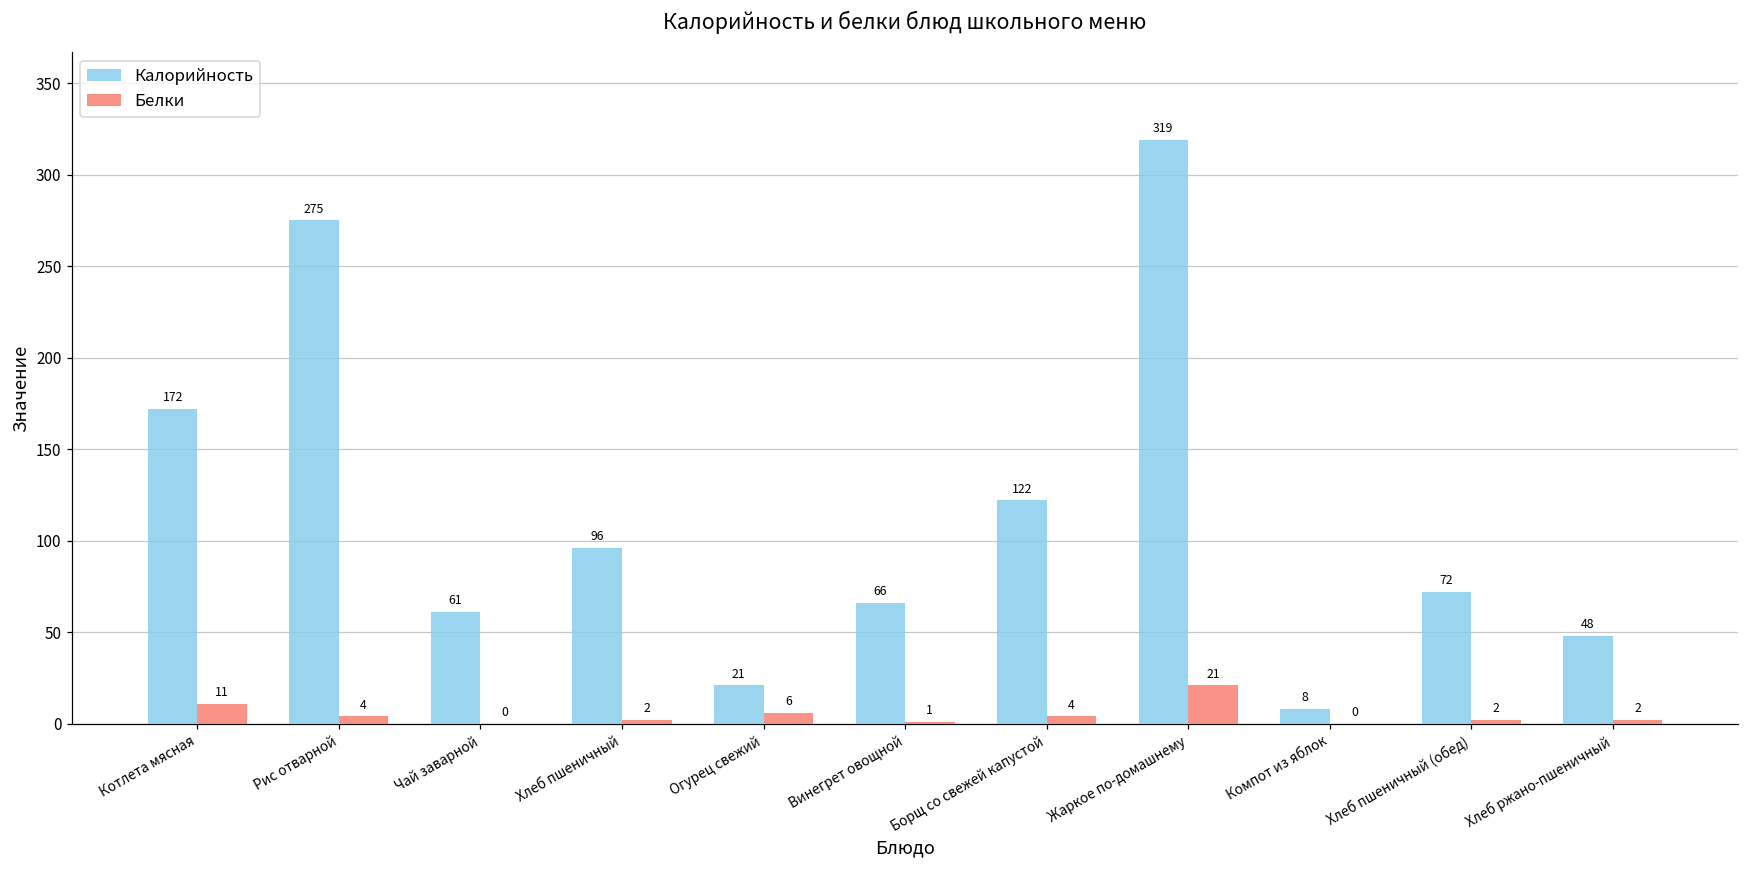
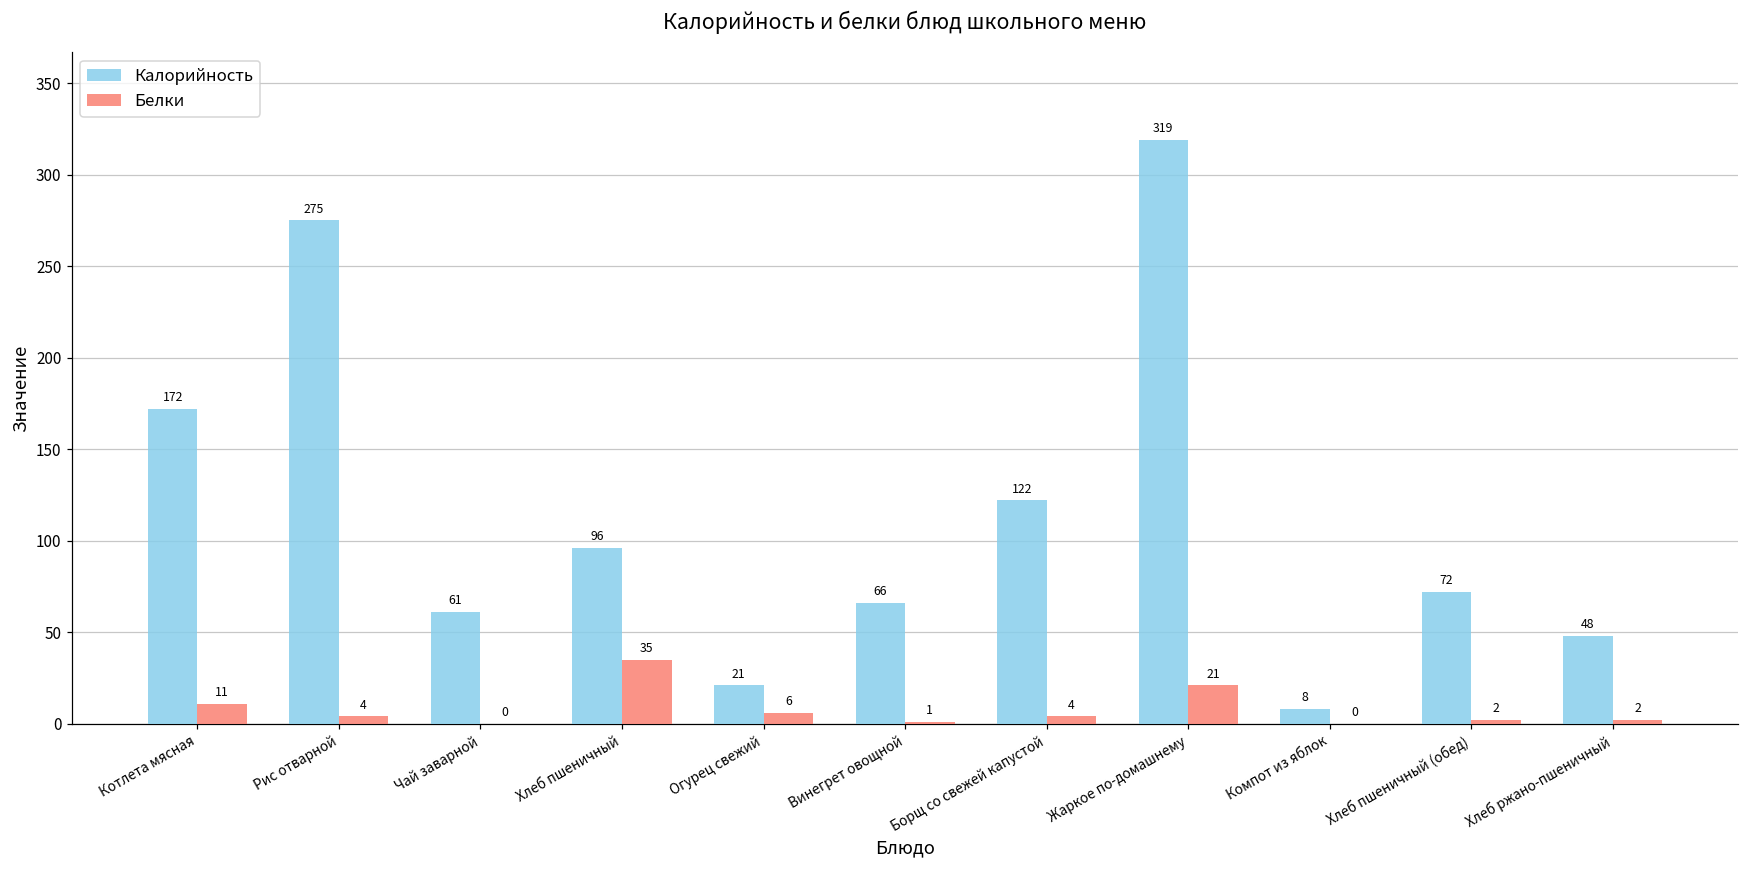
  {
    "Калорийность": {
      "Котлета мясная": 172,
      "Рис отварной": 275,
      "Чай заварной": 61,
      "Хлеб пшеничный": 96,
      "Огурец свежий": 21,
      "Винегрет овощной": 66,
      "Борщ со свежей капустой": 122,
      "Жаркое по-домашнему": 319,
      "Компот из яблок": 8,
      "Хлеб пшеничный (обед)": 72,
      "Хлеб ржано-пшеничный": 48
    },
    "Белки": {
      "Котлета мясная": 11,
      "Рис отварной": 4,
      "Чай заварной": 0,
-     "Хлеб пшеничный": 2,
+     "Хлеб пшеничный": 35,
      "Огурец свежий": 6,
      "Винегрет овощной": 1,
      "Борщ со свежей капустой": 4,
      "Жаркое по-домашнему": 21,
      "Компот из яблок": 0,
      "Хлеб пшеничный (обед)": 2,
      "Хлеб ржано-пшеничный": 2
    }
  }
